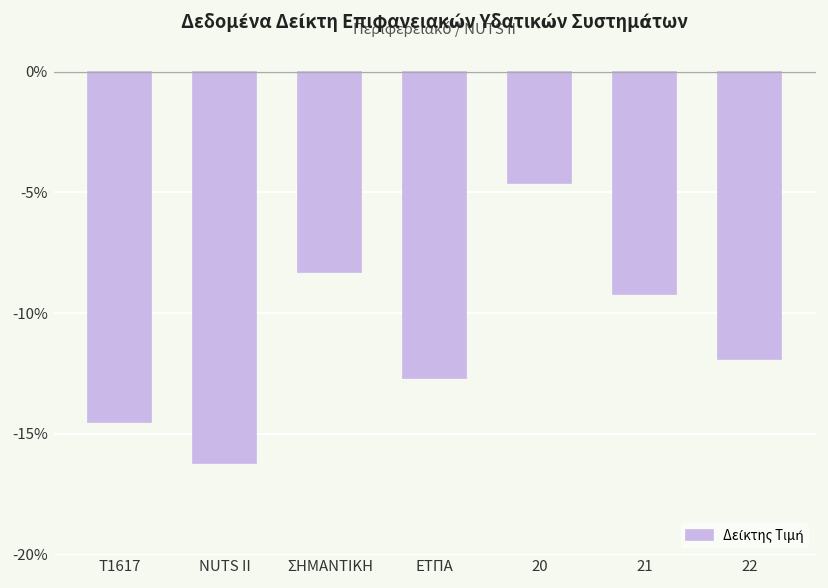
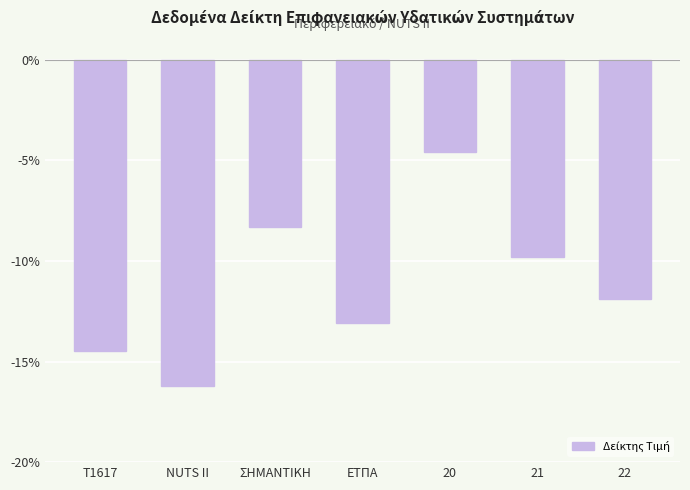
  {
    "T1617": "-14.5%",
    "NUTS II": "-16.2%",
    "ΣΗΜΑΝΤΙΚΗ": "-8.3%",
-   "ΕΤΠΑ": "-12.7%",
+   "ΕΤΠΑ": "-13.1%",
    "20": "-4.6%",
-   "21": "-9.2%",
+   "21": "-9.8%",
    "22": "-11.9%"
  }
